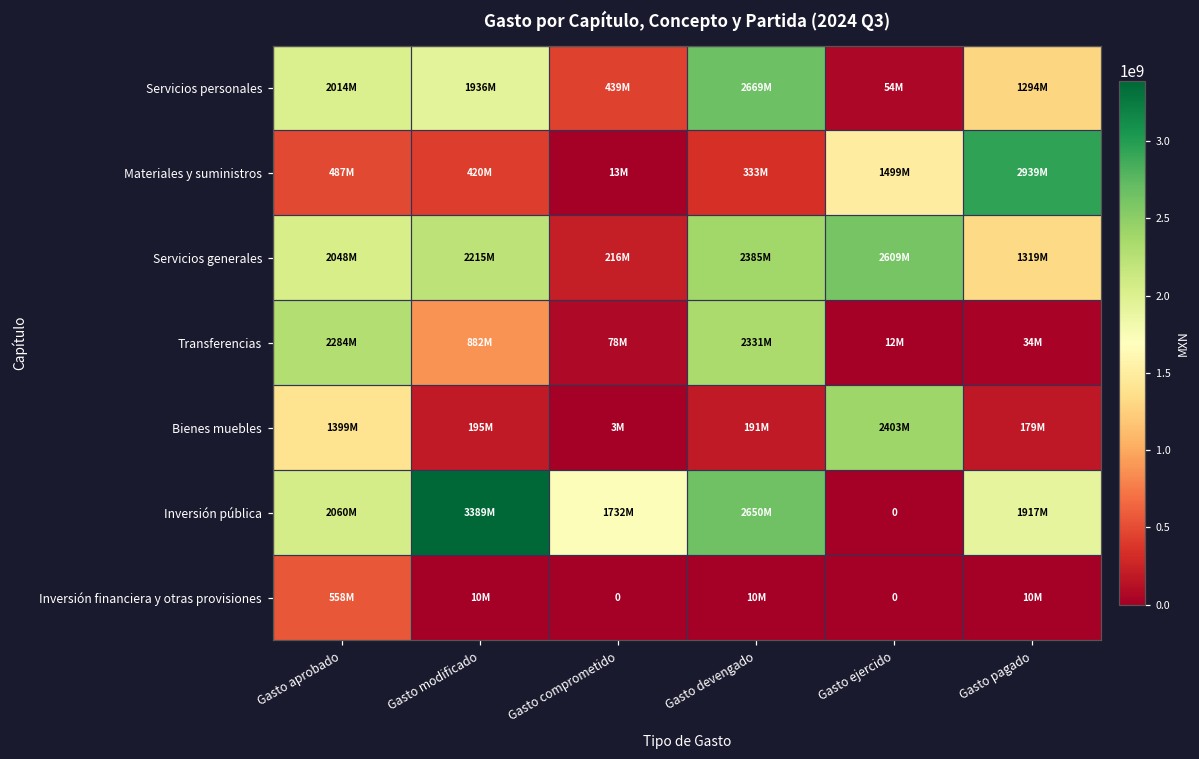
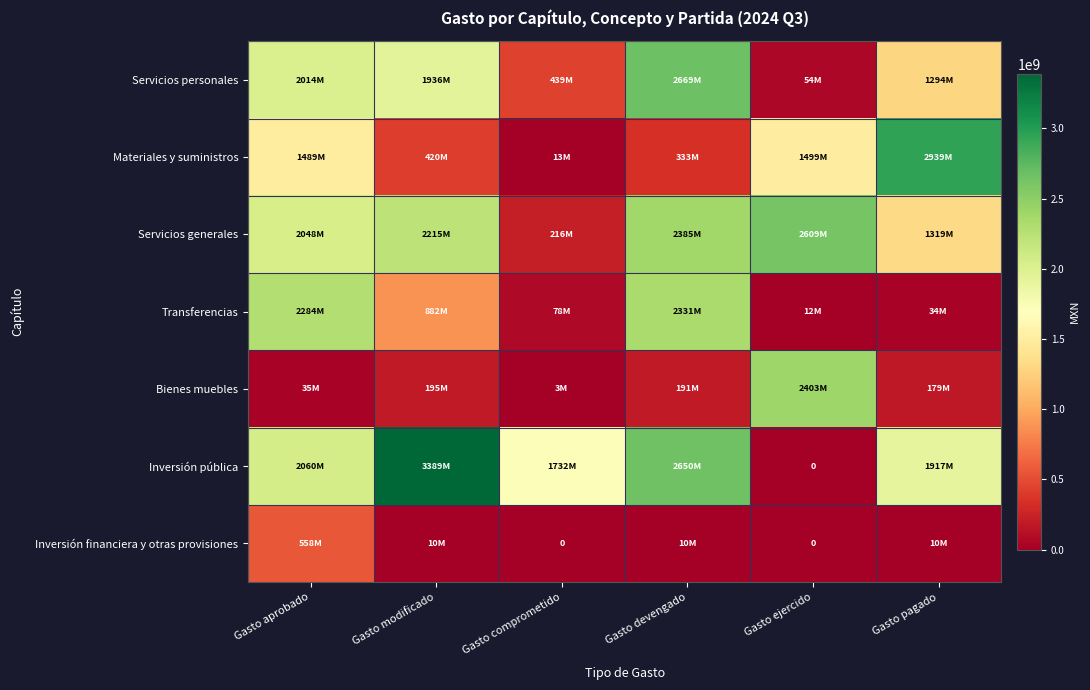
  {
    "Servicios personales": {
      "Gasto aprobado": "2014M",
      "Gasto modificado": "1936M",
      "Gasto comprometido": "439M",
      "Gasto devengado": "2669M",
      "Gasto ejercido": "54M",
      "Gasto pagado": "1294M"
    },
    "Materiales y suministros": {
-     "Gasto aprobado": "487M",
+     "Gasto aprobado": "1489M",
      "Gasto modificado": "420M",
      "Gasto comprometido": "13M",
      "Gasto devengado": "333M",
      "Gasto ejercido": "1499M",
      "Gasto pagado": "2939M"
    },
    "Servicios generales": {
      "Gasto aprobado": "2048M",
      "Gasto modificado": "2215M",
      "Gasto comprometido": "216M",
      "Gasto devengado": "2385M",
      "Gasto ejercido": "2609M",
      "Gasto pagado": "1319M"
    },
    "Transferencias": {
      "Gasto aprobado": "2284M",
      "Gasto modificado": "882M",
      "Gasto comprometido": "78M",
      "Gasto devengado": "2331M",
      "Gasto ejercido": "12M",
      "Gasto pagado": "34M"
    },
    "Bienes muebles": {
-     "Gasto aprobado": "1399M",
+     "Gasto aprobado": "35M",
      "Gasto modificado": "195M",
      "Gasto comprometido": "3M",
      "Gasto devengado": "191M",
      "Gasto ejercido": "2403M",
      "Gasto pagado": "179M"
    },
    "Inversión pública": {
      "Gasto aprobado": "2060M",
      "Gasto modificado": "3389M",
      "Gasto comprometido": "1732M",
      "Gasto devengado": "2650M",
      "Gasto ejercido": "0",
      "Gasto pagado": "1917M"
    },
    "Inversión financiera y otras provisiones": {
      "Gasto aprobado": "558M",
      "Gasto modificado": "10M",
      "Gasto comprometido": "0",
      "Gasto devengado": "10M",
      "Gasto ejercido": "0",
      "Gasto pagado": "10M"
    }
  }
